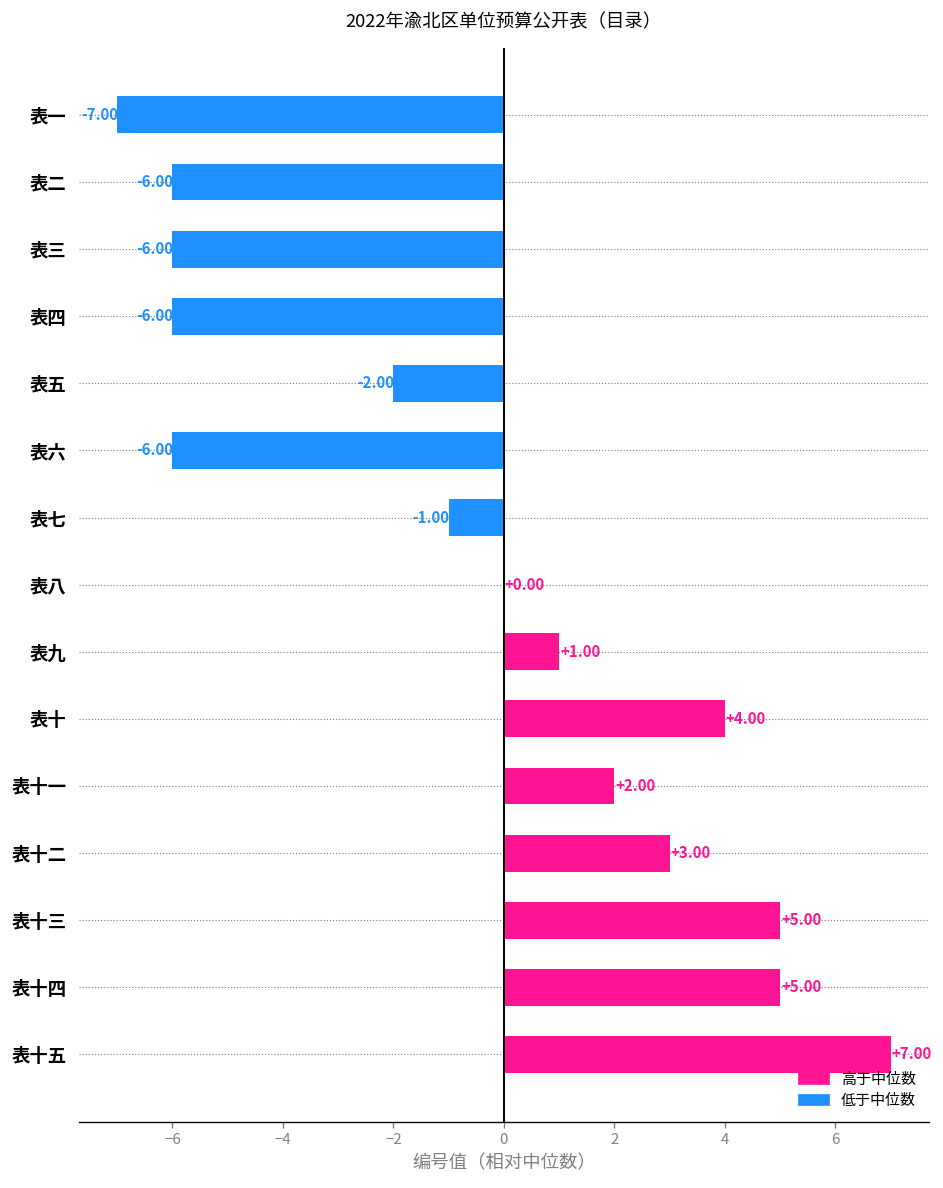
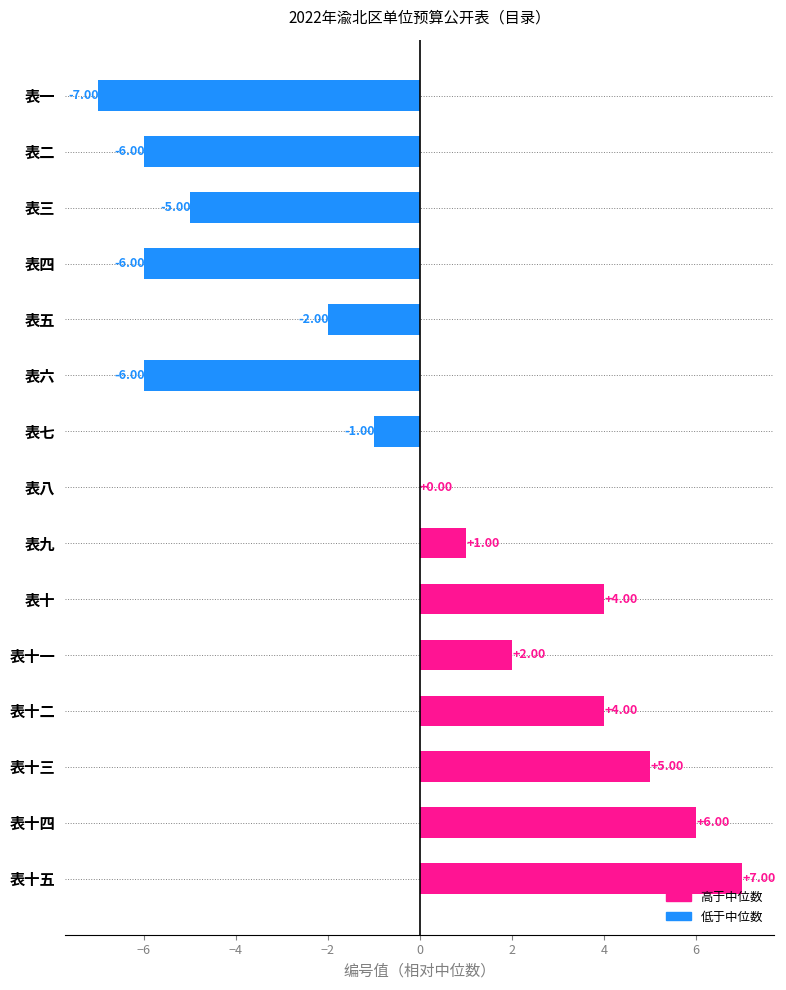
  {
    "表一": "-7.00",
    "表二": "-6.00",
-   "表三": "-6.00",
+   "表三": "-5.00",
    "表四": "-6.00",
    "表五": "-2.00",
    "表六": "-6.00",
    "表七": "-1.00",
    "表八": "+0.00",
    "表九": "+1.00",
    "表十": "+4.00",
    "表十一": "+2.00",
-   "表十二": "+3.00",
+   "表十二": "+4.00",
    "表十三": "+5.00",
-   "表十四": "+5.00",
+   "表十四": "+6.00",
    "表十五": "+7.00"
  }
